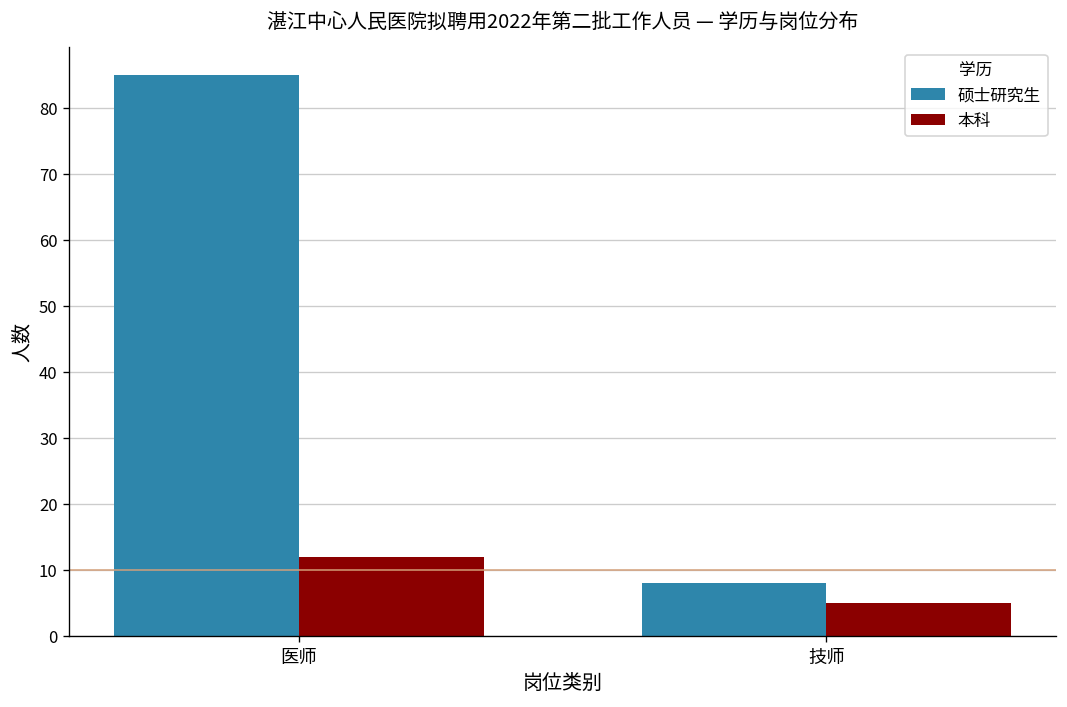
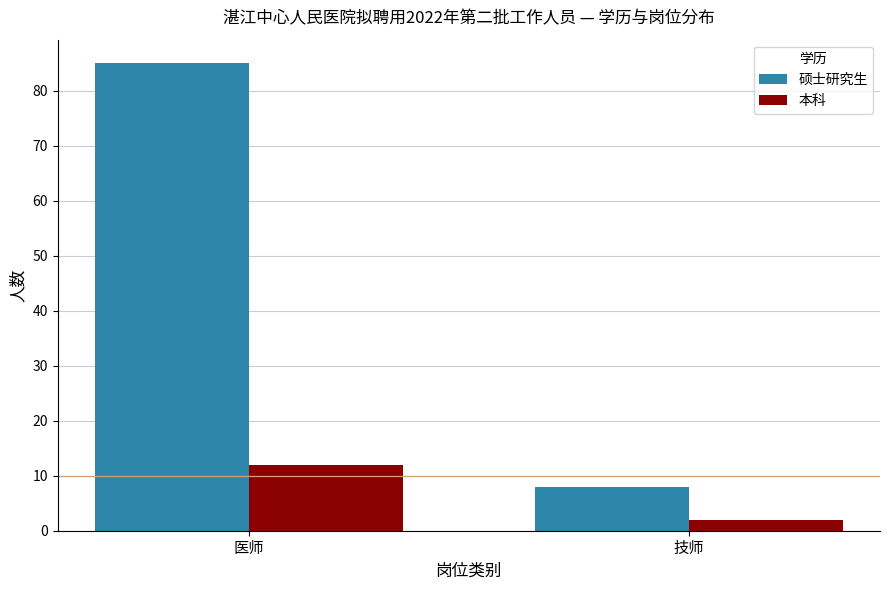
  {
    "硕士研究生": {
      "医师": 85,
      "技师": 8
    },
    "本科": {
      "医师": 12,
-     "技师": 5
+     "技师": 2
    }
  }
